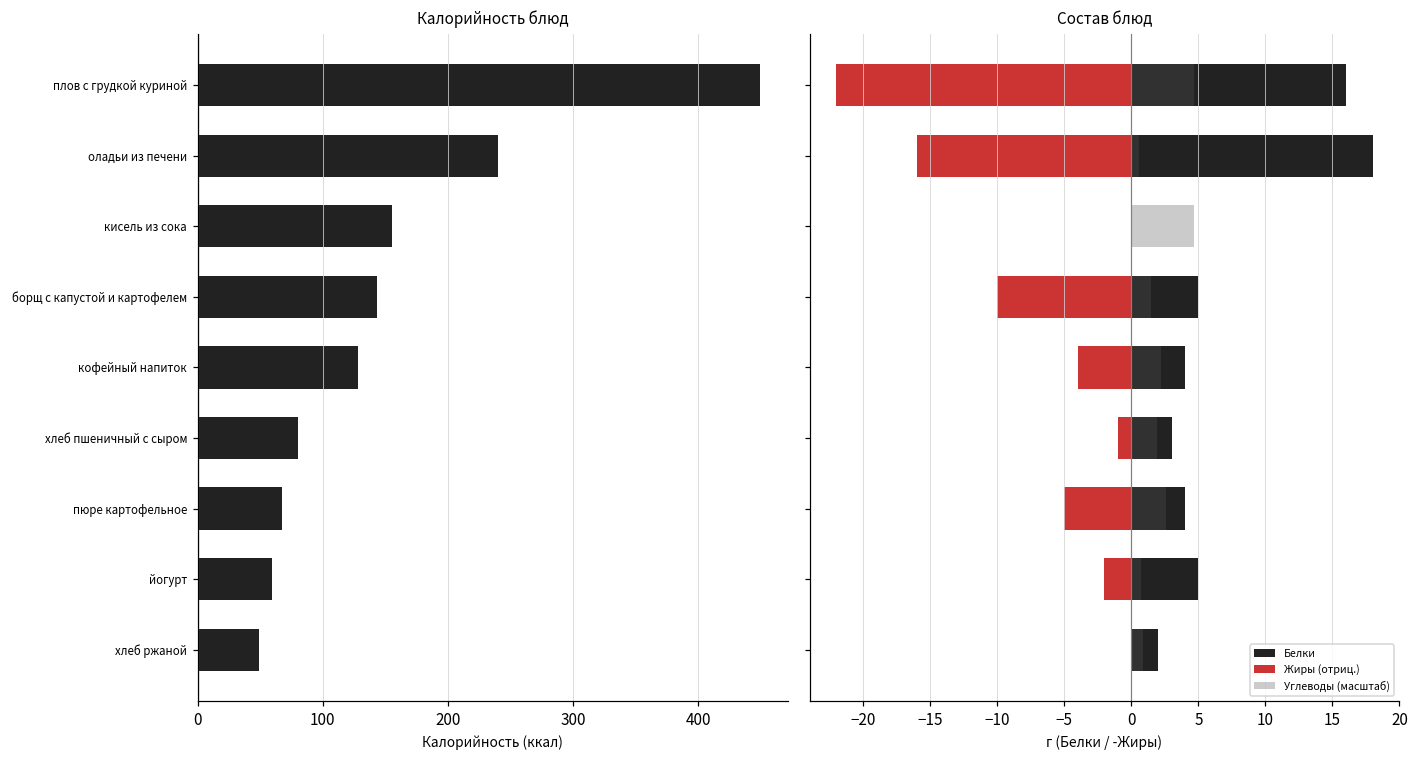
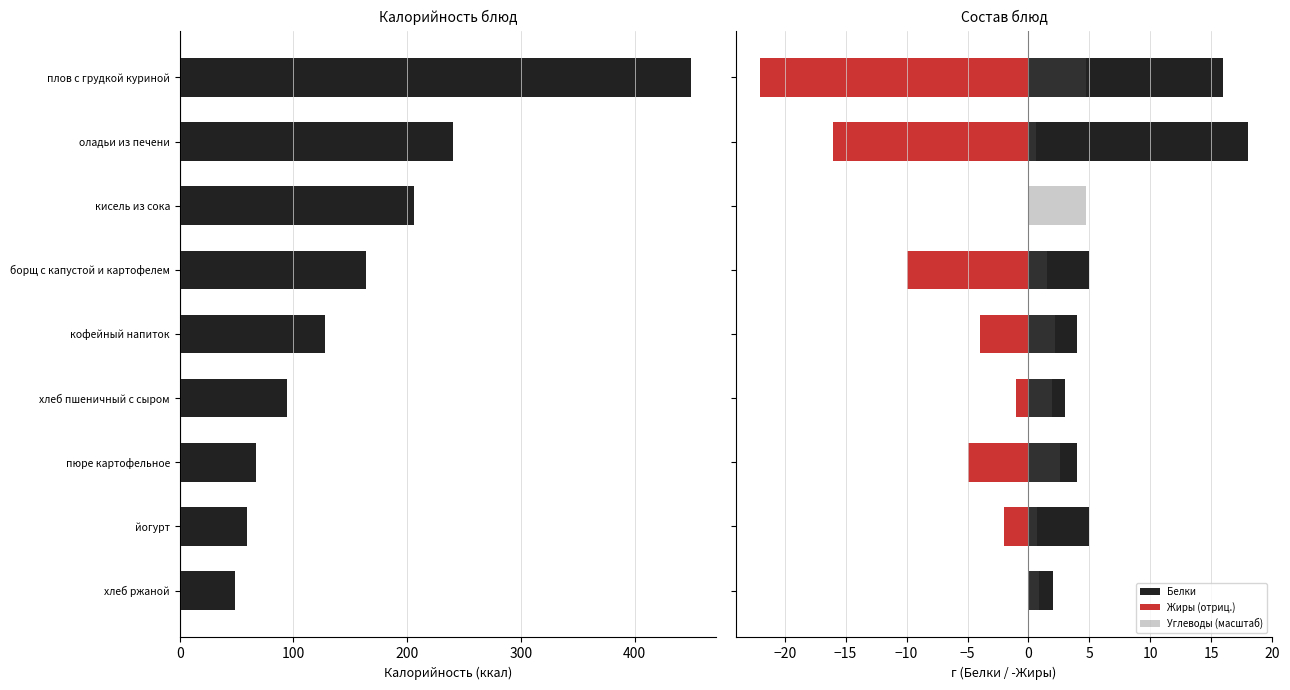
  {
    "Калорийность блюд": {
      "плов с грудкой куриной": 449,
      "оладьи из печени": 240,
-     "кисель из сока": 155,
-     "борщ с капустой и картофелем": 143,
+     "кисель из сока": 206,
+     "борщ с капустой и картофелем": 164,
      "кофейный напиток": 128,
-     "хлеб пшеничный с сыром": 80,
+     "хлеб пшеничный с сыром": 94,
      "пюре картофельное": 67,
      "йогурт": 59,
      "хлеб ржаной": 49
    }
  }
